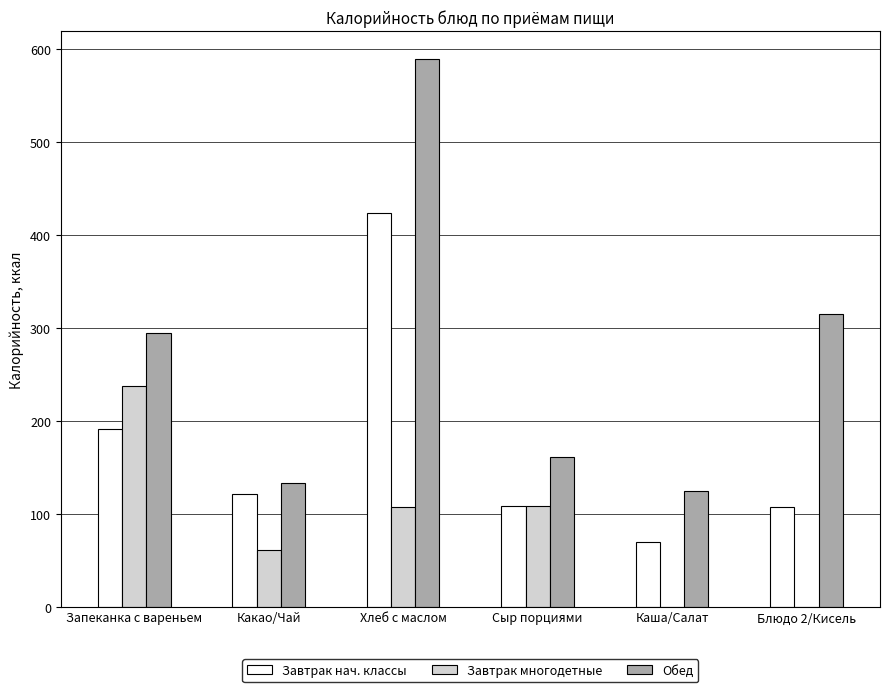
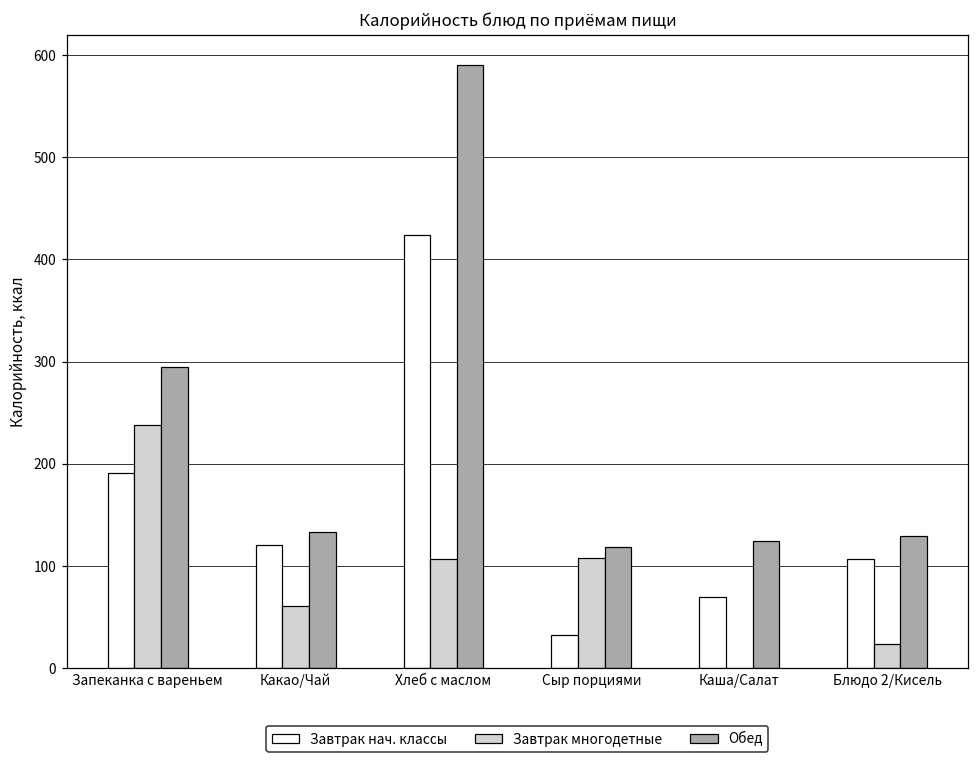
  {
    "Завтрак нач. классы": {
      "Запеканка с вареньем": 190,
      "Какао/Чай": 120,
      "Хлеб с маслом": 420,
-     "Сыр порциями": 110,
+     "Сыр порциями": 30,
      "Каша/Салат": 70,
      "Блюдо 2/Кисель": 110
    },
    "Завтрак многодетные": {
      "Запеканка с вареньем": 240,
      "Какао/Чай": 60,
      "Хлеб с маслом": 110,
      "Сыр порциями": 110,
      "Каша/Салат": 0,
-     "Блюдо 2/Кисель": 0
+     "Блюдо 2/Кисель": 20
    },
    "Обед": {
      "Запеканка с вареньем": 300,
      "Какао/Чай": 130,
      "Хлеб с маслом": 590,
-     "Сыр порциями": 160,
+     "Сыр порциями": 120,
      "Каша/Салат": 120,
-     "Блюдо 2/Кисель": 320
+     "Блюдо 2/Кисель": 130
    }
  }
